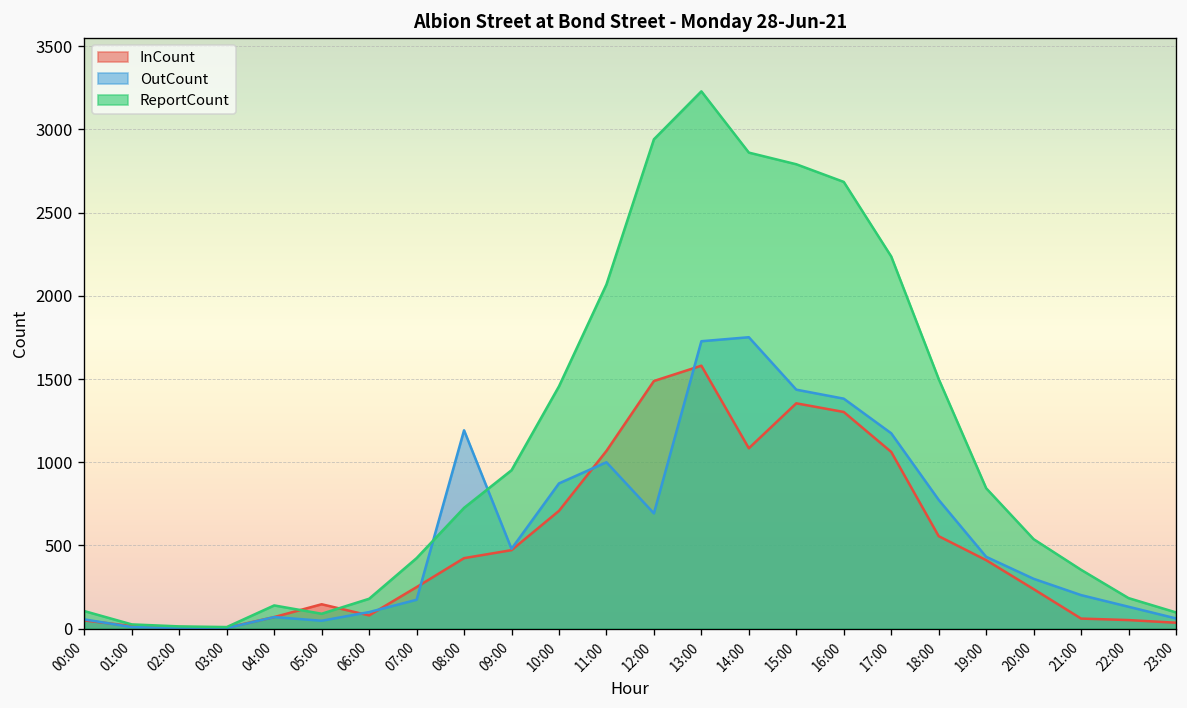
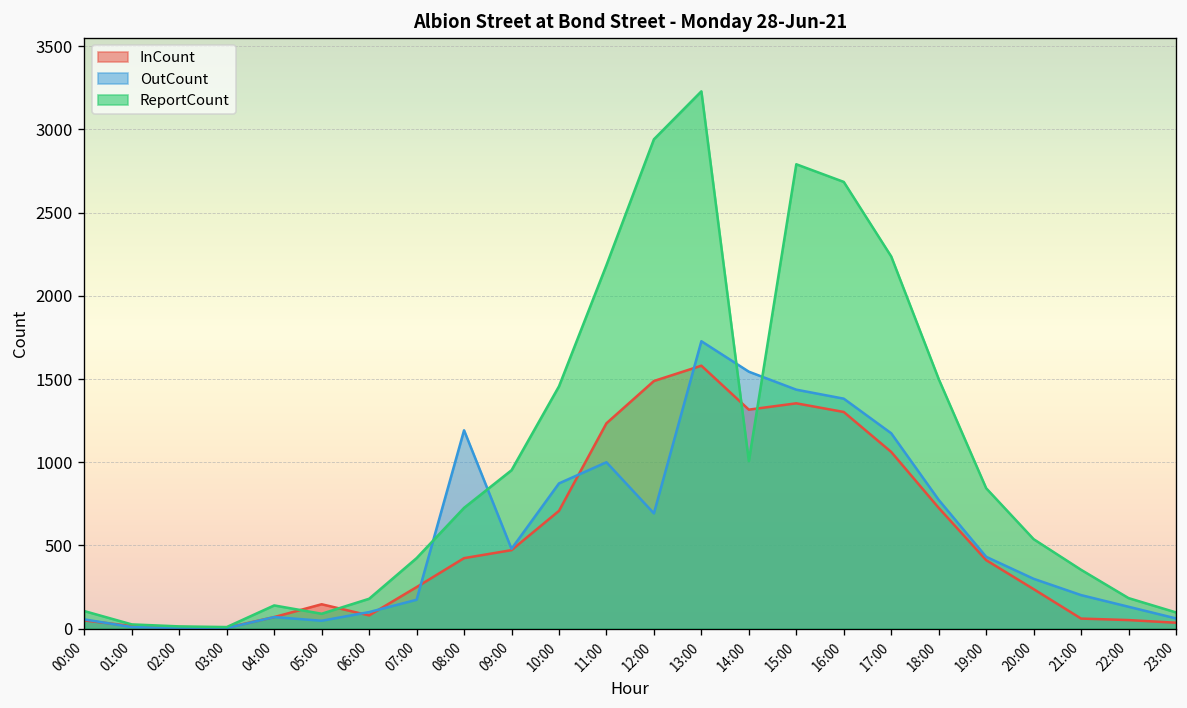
  {
    "InCount": {
      "05:00": 150,
      "06:00": 80,
      "07:00": 250,
      "08:00": 420,
      "10:00": 710,
-     "11:00": 1070,
+     "11:00": 1230,
      "12:00": 1490,
      "13:00": 1580,
-     "14:00": 1080,
+     "14:00": 1320,
      "15:00": 1350,
      "16:00": 1300,
      "17:00": 1060,
-     "18:00": 560,
+     "18:00": 730,
      "19:00": 410,
      "20:00": 240,
      "21:00": 60,
      "22:00": 50,
      "23:00": 40
    },
    "OutCount": {
      "05:00": 50,
      "06:00": 100,
      "07:00": 170,
      "08:00": 1190,
      "10:00": 870,
      "11:00": 1000,
      "12:00": 690,
      "13:00": 1730,
-     "14:00": 1750,
+     "14:00": 1540,
      "15:00": 1440,
      "16:00": 1380,
      "17:00": 1170,
      "18:00": 770,
      "19:00": 430,
      "20:00": 300,
      "21:00": 200,
      "22:00": 130,
      "23:00": 60
    },
    "ReportCount": {
      "00:00": 110,
      "04:00": 140,
      "05:00": 90,
      "06:00": 180,
      "07:00": 420,
      "08:00": 730,
      "09:00": 950,
      "10:00": 1460,
-     "11:00": 2070,
+     "11:00": 2180,
      "12:00": 2940,
      "13:00": 3230,
-     "14:00": 2860,
+     "14:00": 1010,
      "15:00": 2790,
      "16:00": 2680,
      "17:00": 2240,
      "18:00": 1500,
      "19:00": 840,
      "20:00": 540,
      "21:00": 350,
      "22:00": 180,
      "23:00": 100
    }
  }
